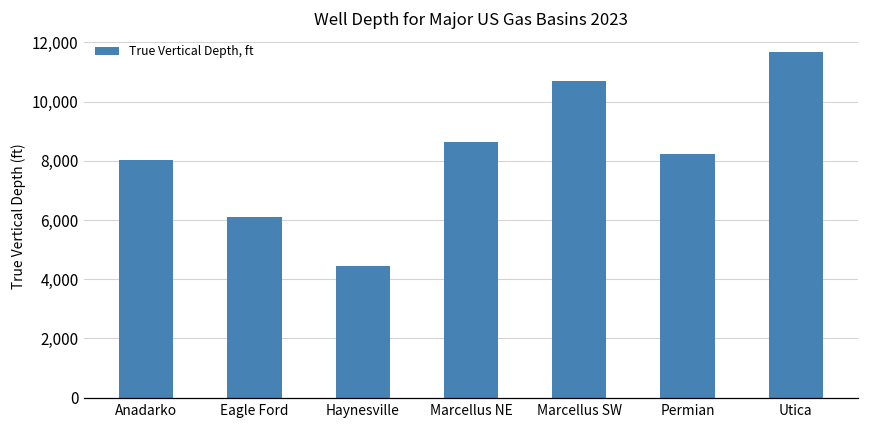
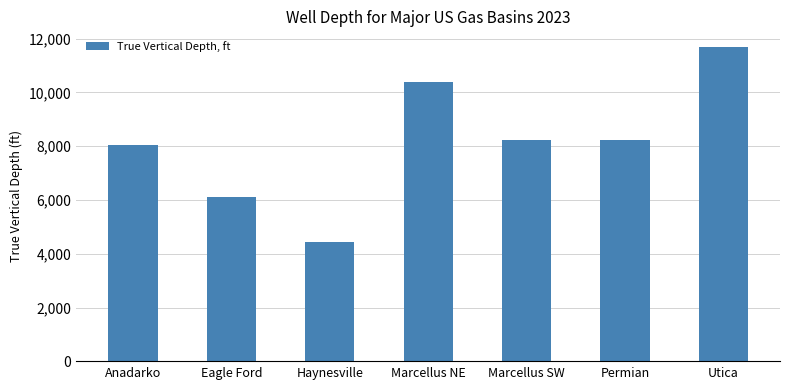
  {
    "Anadarko": "8,000",
    "Eagle Ford": "6,100",
    "Haynesville": "4,400",
-   "Marcellus NE": "8,600",
-   "Marcellus SW": "10,700",
+   "Marcellus NE": "10,400",
+   "Marcellus SW": "8,200",
    "Permian": "8,200",
    "Utica": "11,700"
  }
